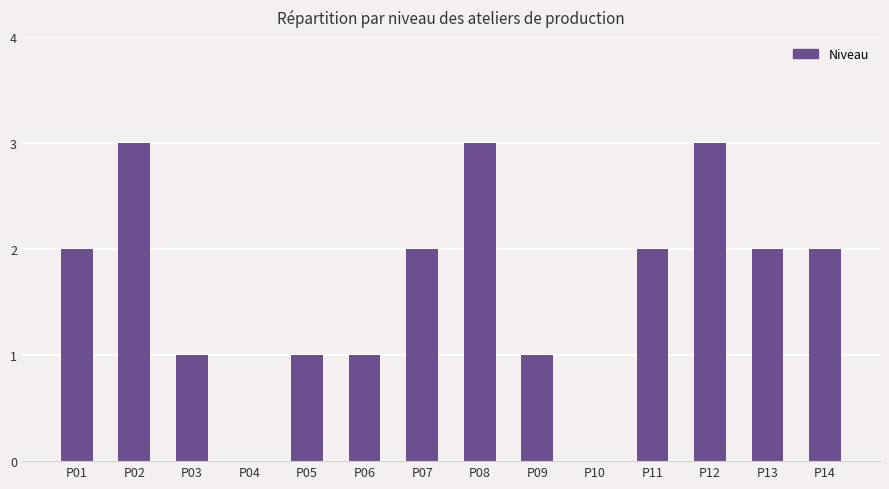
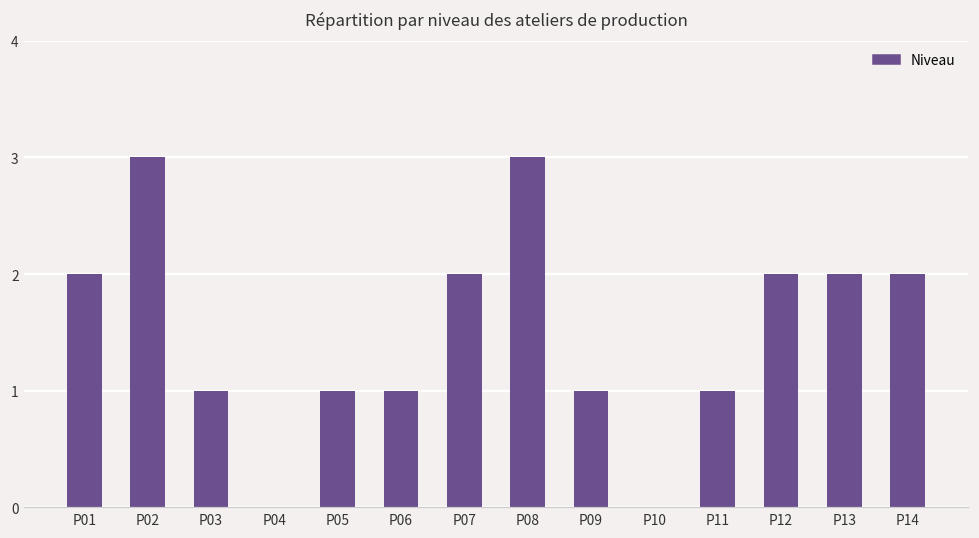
  {
    "P01": 2,
    "P02": 3,
    "P03": 1,
    "P04": 0,
    "P05": 1,
    "P06": 1,
    "P07": 2,
    "P08": 3,
    "P09": 1,
    "P10": 0,
-   "P11": 2,
-   "P12": 3,
+   "P11": 1,
+   "P12": 2,
    "P13": 2,
    "P14": 2
  }
